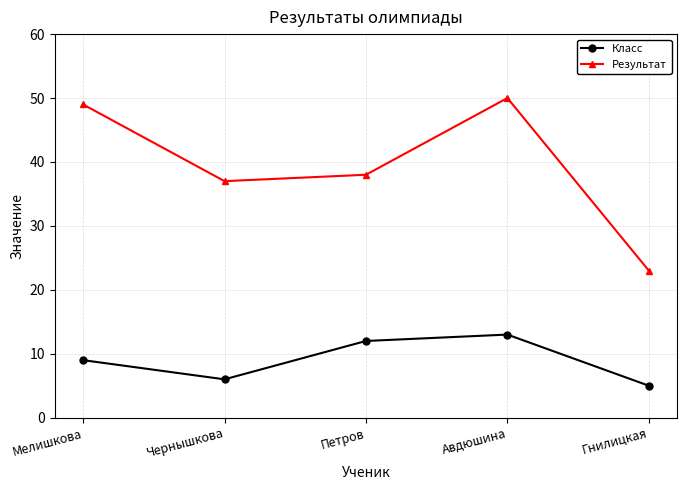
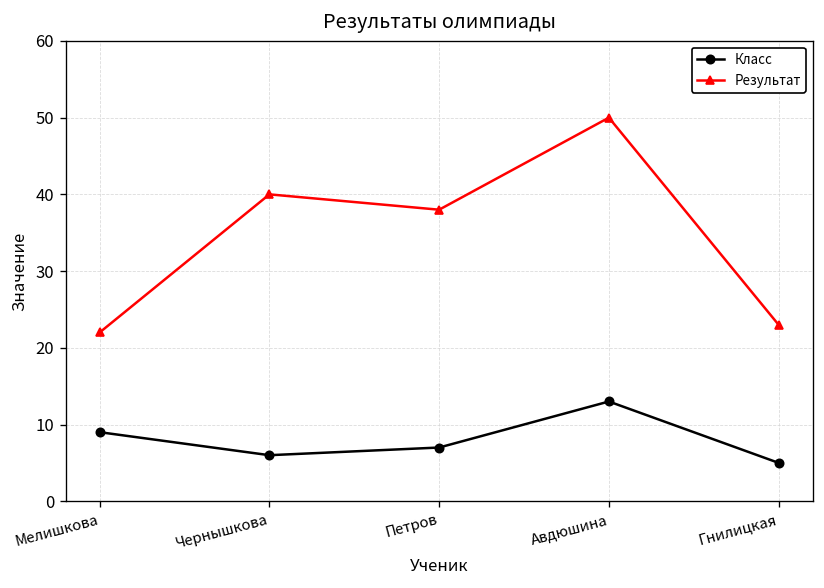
  {
    "Класс": {
      "Мелишкова": 9,
      "Чернышкова": 6,
-     "Петров": 12,
+     "Петров": 7,
      "Авдюшина": 13,
      "Гнилицкая": 5
    },
    "Результат": {
-     "Мелишкова": 49,
-     "Чернышкова": 37,
+     "Мелишкова": 22,
+     "Чернышкова": 40,
      "Петров": 38,
      "Авдюшина": 50,
      "Гнилицкая": 23
    }
  }
